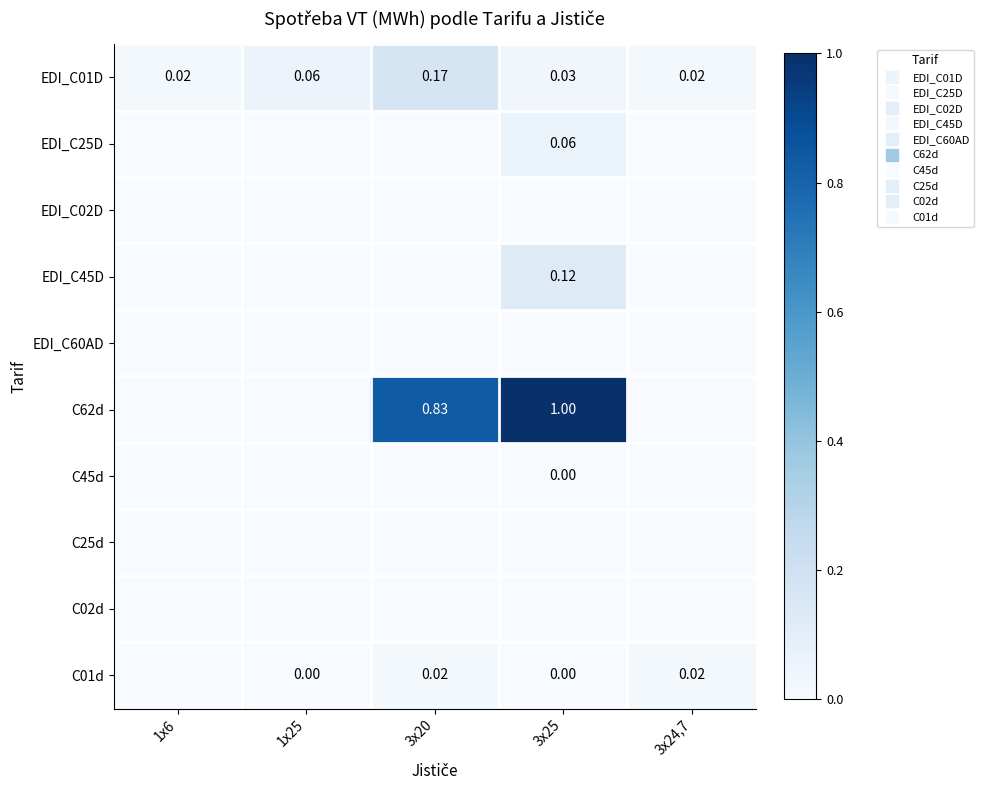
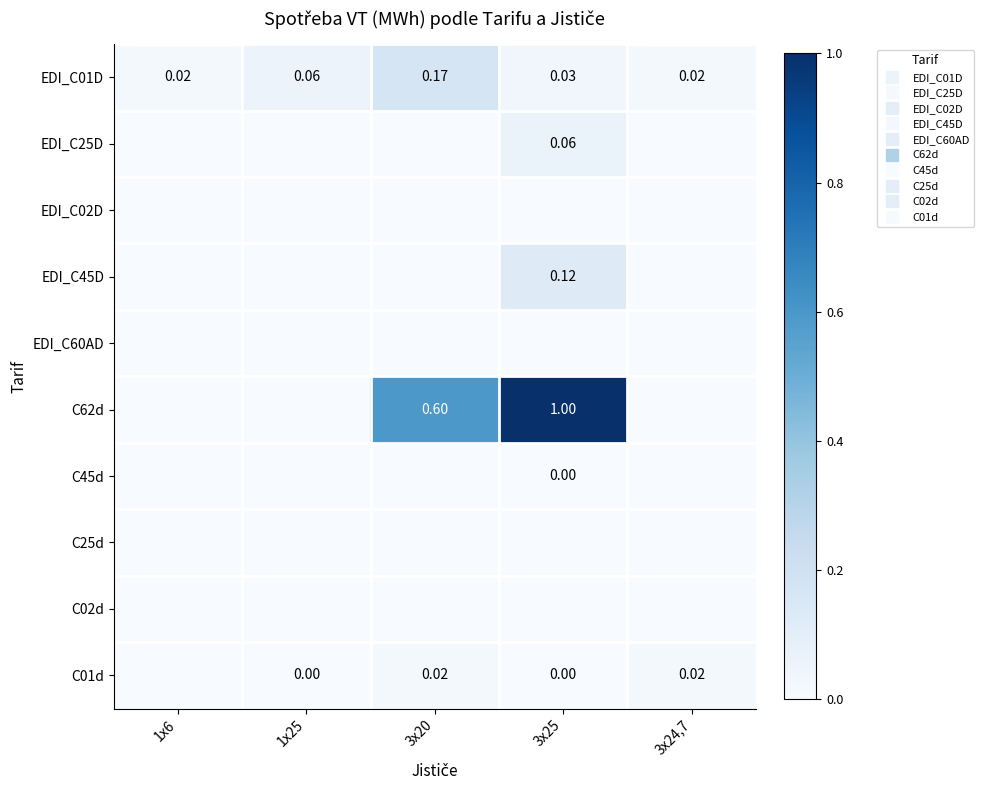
  {
    "EDI_C01D": {
      "1x6": 0.02,
      "1x25": 0.06,
      "3x20": 0.17,
      "3x25": 0.03,
      "3x24,7": 0.02
    },
    "EDI_C25D": {
      "3x25": 0.06
    },
    "EDI_C45D": {
      "3x25": 0.12
    },
    "C62d": {
-     "3x20": 0.83,
+     "3x20": 0.60,
      "3x25": 1.00
    },
    "C45d": {
      "3x25": 0.00
    },
    "C01d": {
      "1x25": 0.00,
      "3x20": 0.02,
      "3x25": 0.00,
      "3x24,7": 0.02
    }
  }
